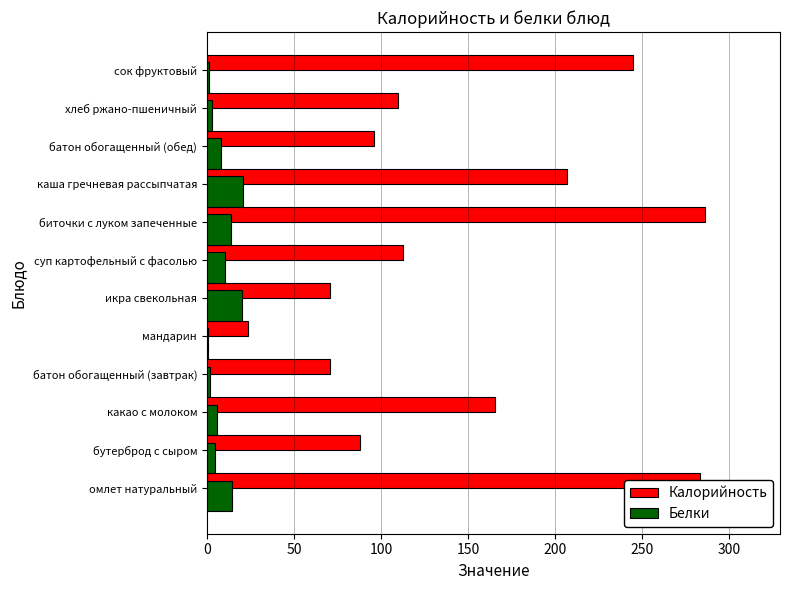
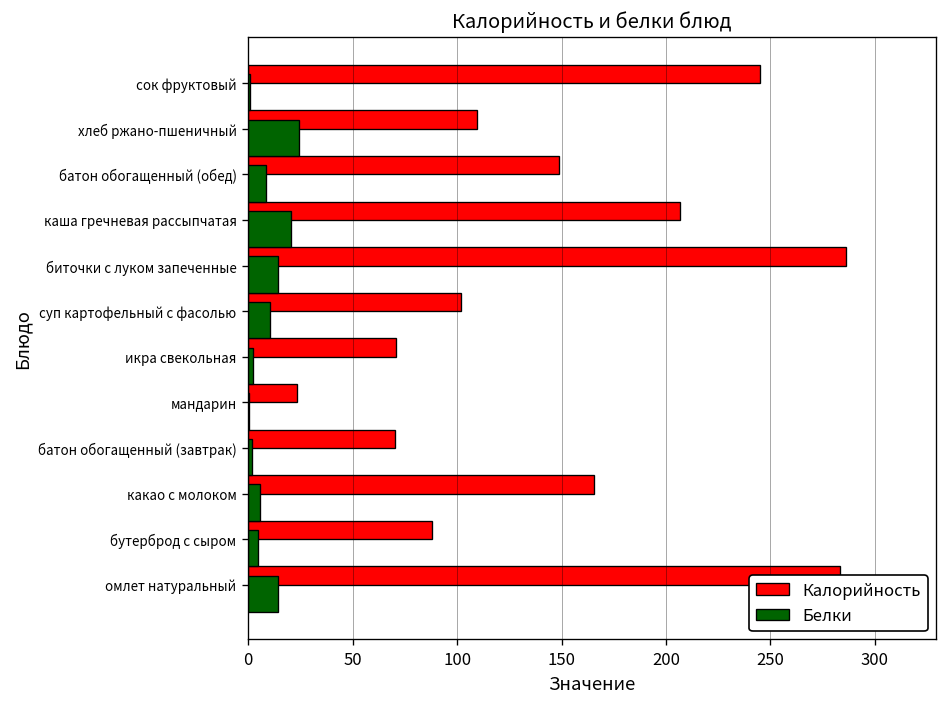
  {
    "Калорийность": {
      "сок фруктовый": 245,
      "хлеб ржано-пшеничный": 110,
-     "батон обогащенный (обед)": 96,
+     "батон обогащенный (обед)": 149,
      "каша гречневая рассыпчатая": 207,
      "биточки с луком запеченные": 286,
-     "суп картофельный с фасолью": 112,
+     "суп картофельный с фасолью": 102,
      "икра свекольная": 71,
      "мандарин": 23,
      "батон обогащенный (завтрак)": 70,
      "какао с молоком": 166,
      "бутерброд с сыром": 88
    },
    "Белки": {
-     "хлеб ржано-пшеничный": 3,
+     "хлеб ржано-пшеничный": 24,
      "батон обогащенный (обед)": 8,
      "каша гречневая рассыпчатая": 21,
      "биточки с луком запеченные": 14,
      "суп картофельный с фасолью": 11,
-     "икра свекольная": 20,
+     "икра свекольная": 2,
      "батон обогащенный (завтрак)": 2,
      "какао с молоком": 6,
      "бутерброд с сыром": 5,
      "омлет натуральный": 14
    }
  }
